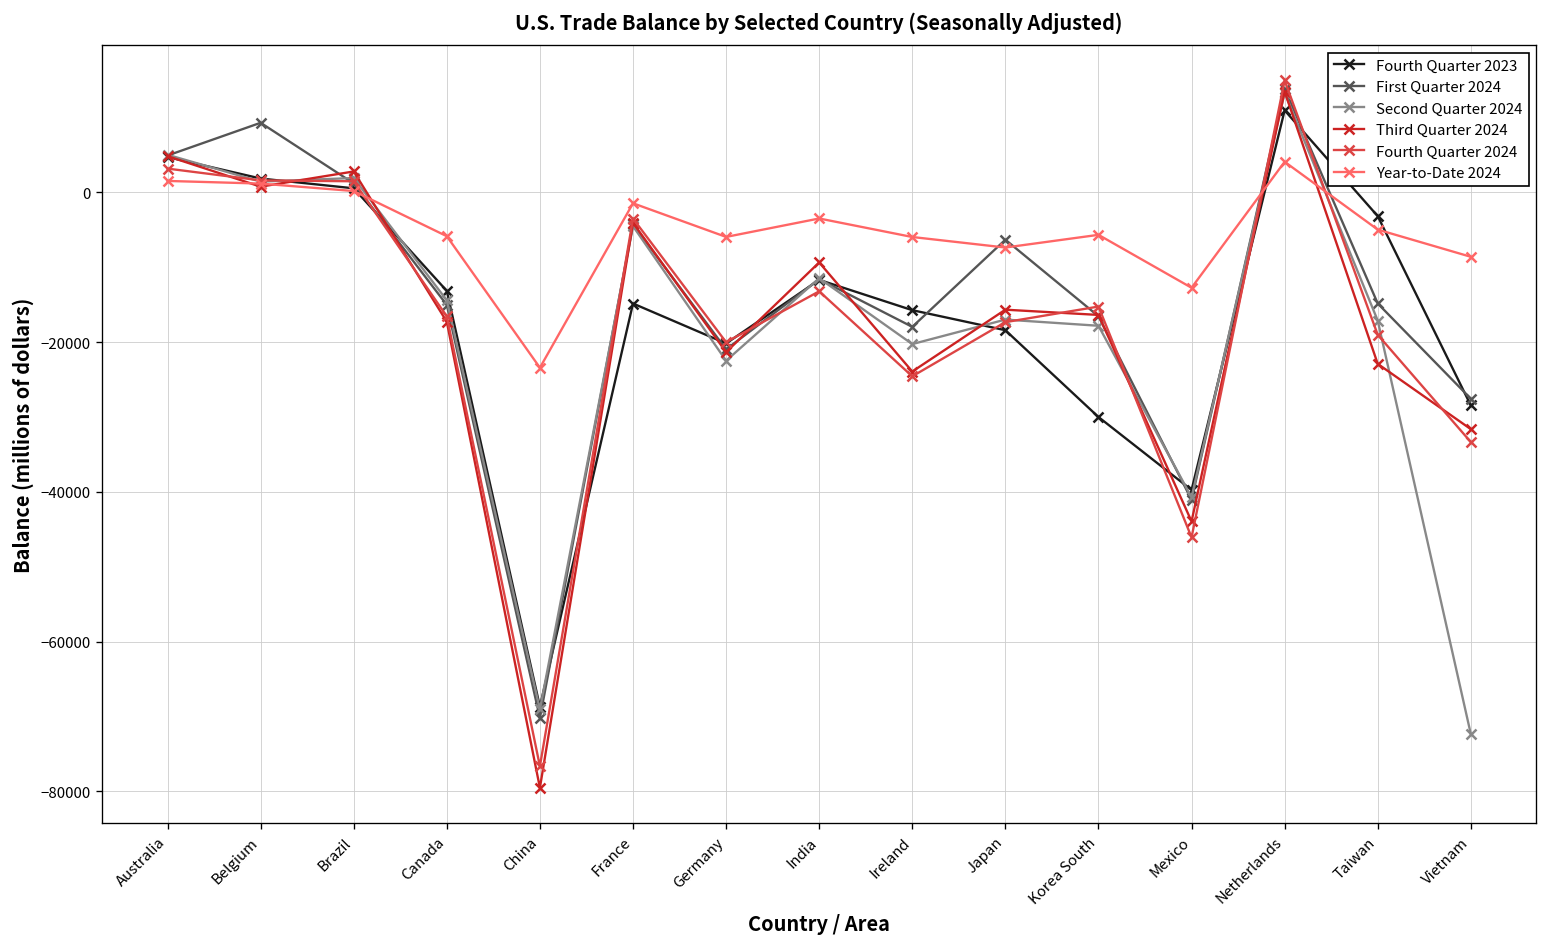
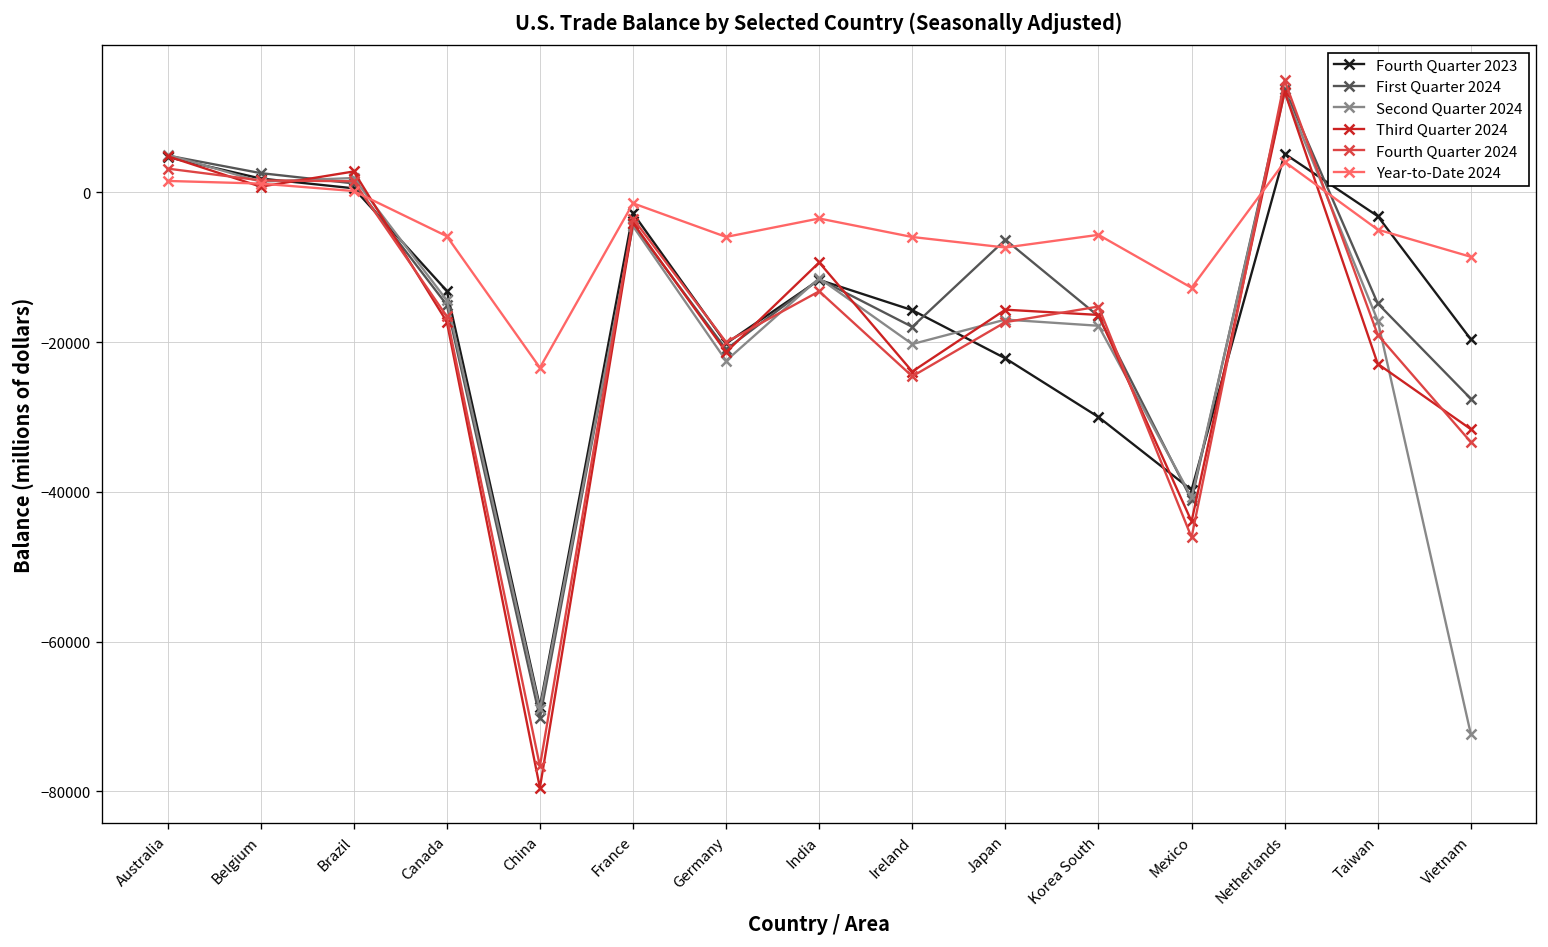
  {
    "Fourth Quarter 2023": {
      "Canada": -13000,
-     "France": -15000,
+     "France": -3000,
      "Ireland": -16000,
-     "Japan": -18000,
+     "Japan": -22000,
      "Korea South": -30000,
      "Mexico": -40000,
-     "Netherlands": 11000,
+     "Netherlands": 5000,
      "Taiwan": -3000,
-     "Vietnam": -28000
+     "Vietnam": -20000
    },
    "First Quarter 2024": {
-     "Belgium": 9000,
+     "Belgium": 3000,
      "Canada": -15000,
      "China": -70000,
      "Ireland": -18000,
      "Japan": -6000,
      "Taiwan": -15000,
      "Vietnam": -28000
    },
    "Second Quarter 2024": {
      "Brazil": 2000,
      "Canada": -14000,
      "Germany": -22000,
      "Ireland": -20000,
      "Korea South": -18000,
      "Taiwan": -17000,
      "Vietnam": -72000
    }
  }
